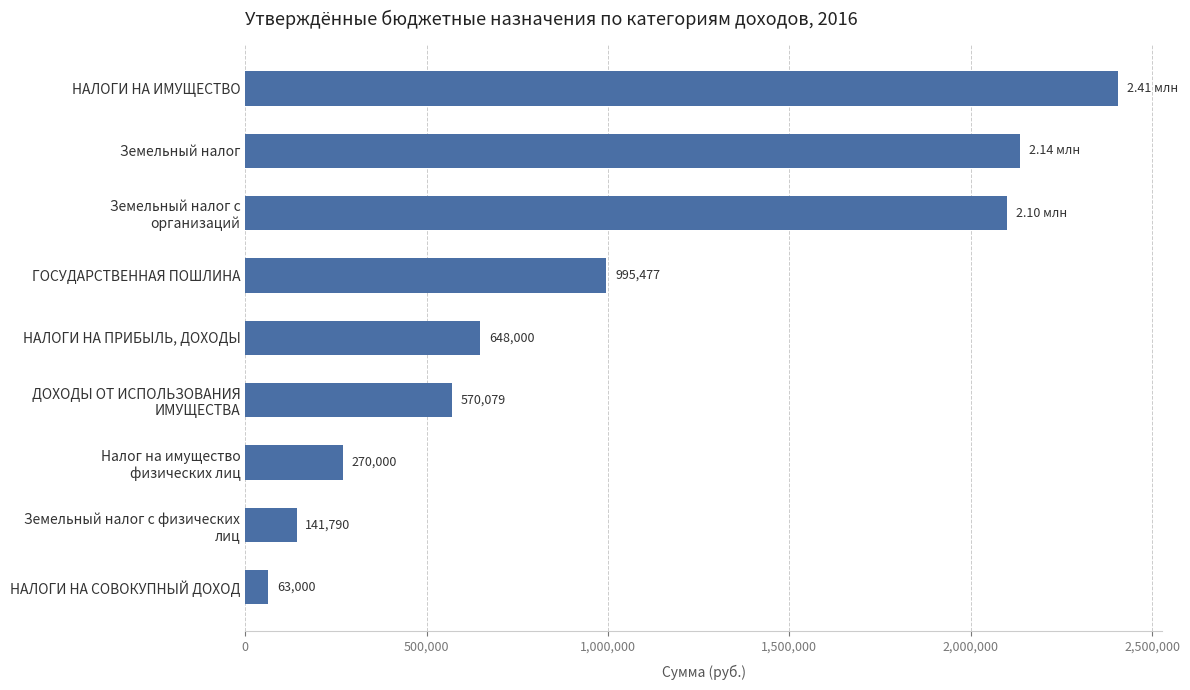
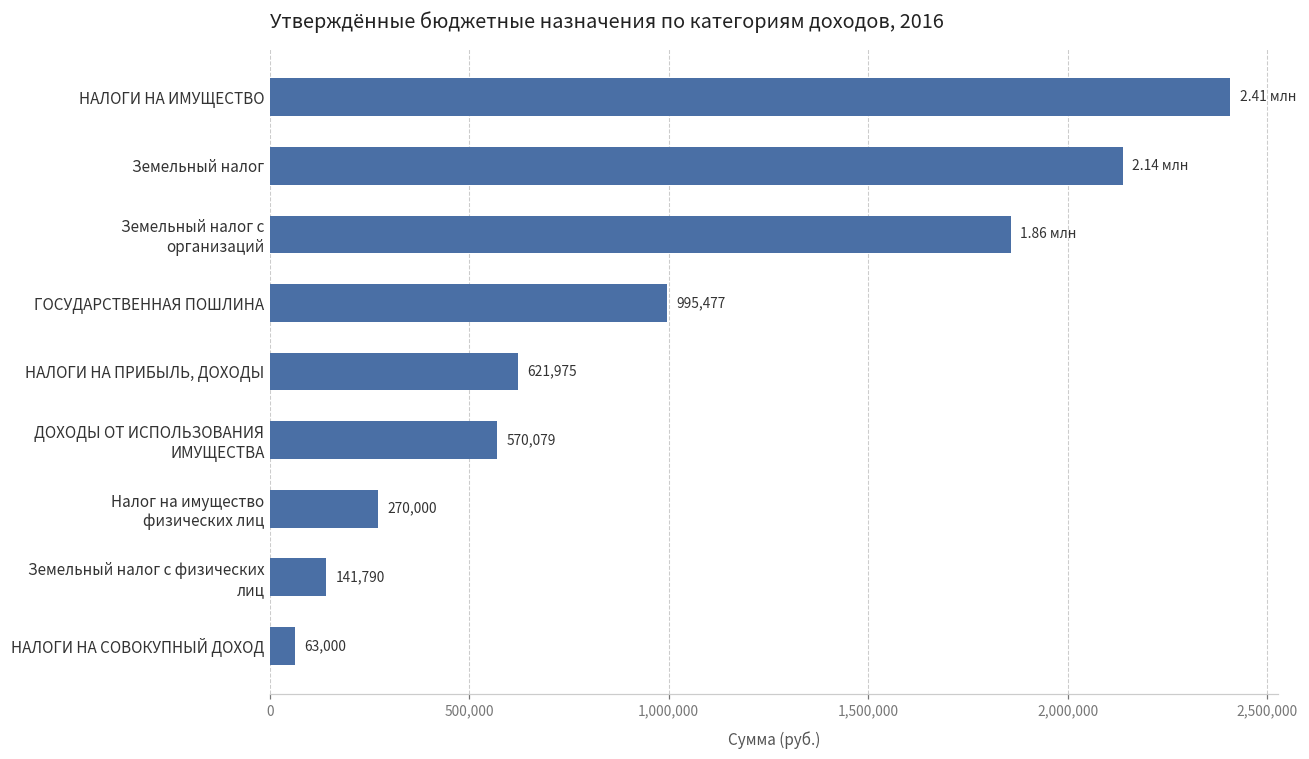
  {
-   "Земельный налог с организаций": "2.10",
+   "Земельный налог с организаций": "1.86",
    "ГОСУДАРСТВЕННАЯ ПОШЛИНА": "995,477",
-   "НАЛОГИ НА ПРИБЫЛЬ, ДОХОДЫ": "648,000",
+   "НАЛОГИ НА ПРИБЫЛЬ, ДОХОДЫ": "621,975",
    "ДОХОДЫ ОТ ИСПОЛЬЗОВАНИЯ ИМУЩЕСТВА": "570,079",
    "Налог на имущество физических лиц": "270,000",
    "Земельный налог с физических лиц": "141,790",
    "НАЛОГИ НА СОВОКУПНЫЙ ДОХОД": "63,000"
  }
